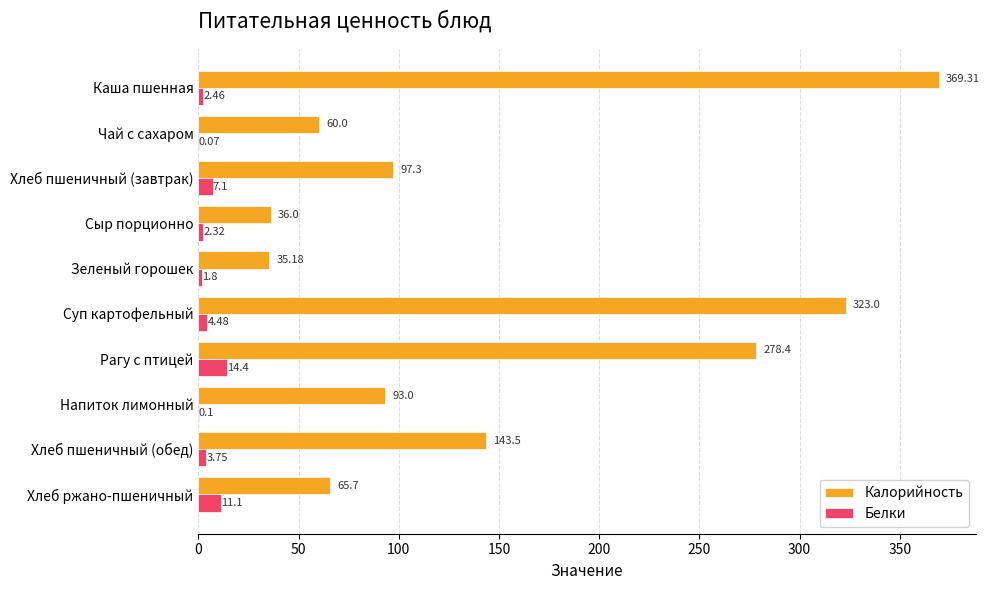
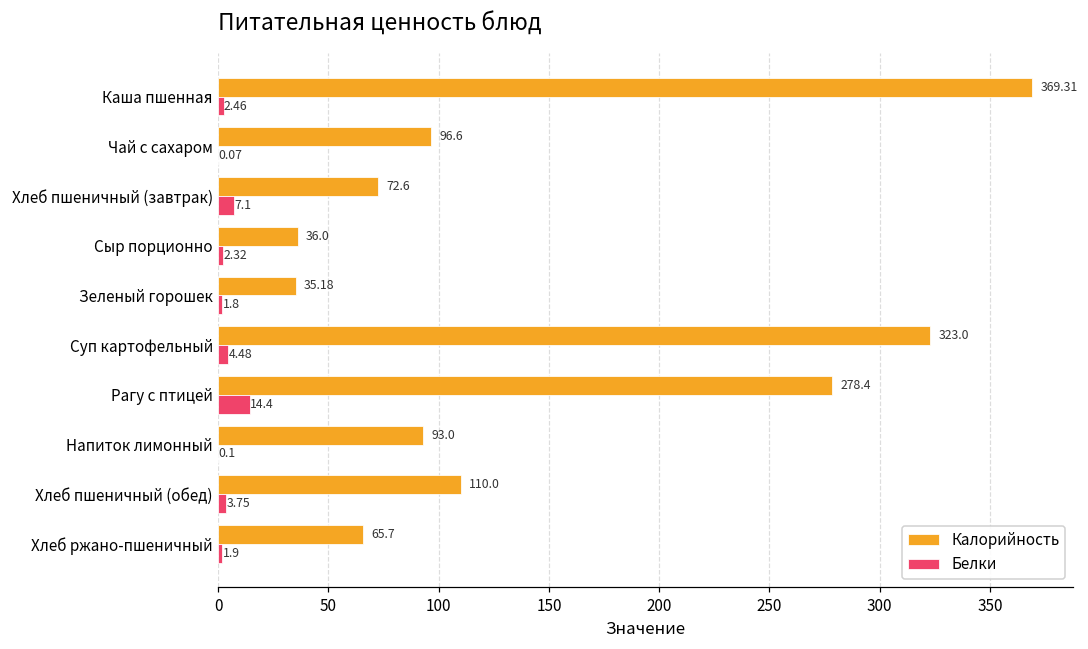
  {
    "Калорийность": {
      "Каша пшенная": 369.31,
-     "Чай с сахаром": 60.0,
-     "Хлеб пшеничный (завтрак)": 97.3,
+     "Чай с сахаром": 96.6,
+     "Хлеб пшеничный (завтрак)": 72.6,
      "Сыр порционно": 36.0,
      "Зеленый горошек": 35.18,
      "Суп картофельный": 323.0,
      "Рагу с птицей": 278.4,
      "Напиток лимонный": 93.0,
-     "Хлеб пшеничный (обед)": 143.5,
+     "Хлеб пшеничный (обед)": 110.0,
      "Хлеб ржано-пшеничный": 65.7
    },
    "Белки": {
      "Каша пшенная": 2.46,
      "Чай с сахаром": 0.07,
      "Хлеб пшеничный (завтрак)": 7.1,
      "Сыр порционно": 2.32,
      "Зеленый горошек": 1.8,
      "Суп картофельный": 4.48,
      "Рагу с птицей": 14.4,
      "Напиток лимонный": 0.1,
      "Хлеб пшеничный (обед)": 3.75,
-     "Хлеб ржано-пшеничный": 11.1
+     "Хлеб ржано-пшеничный": 1.9
    }
  }
